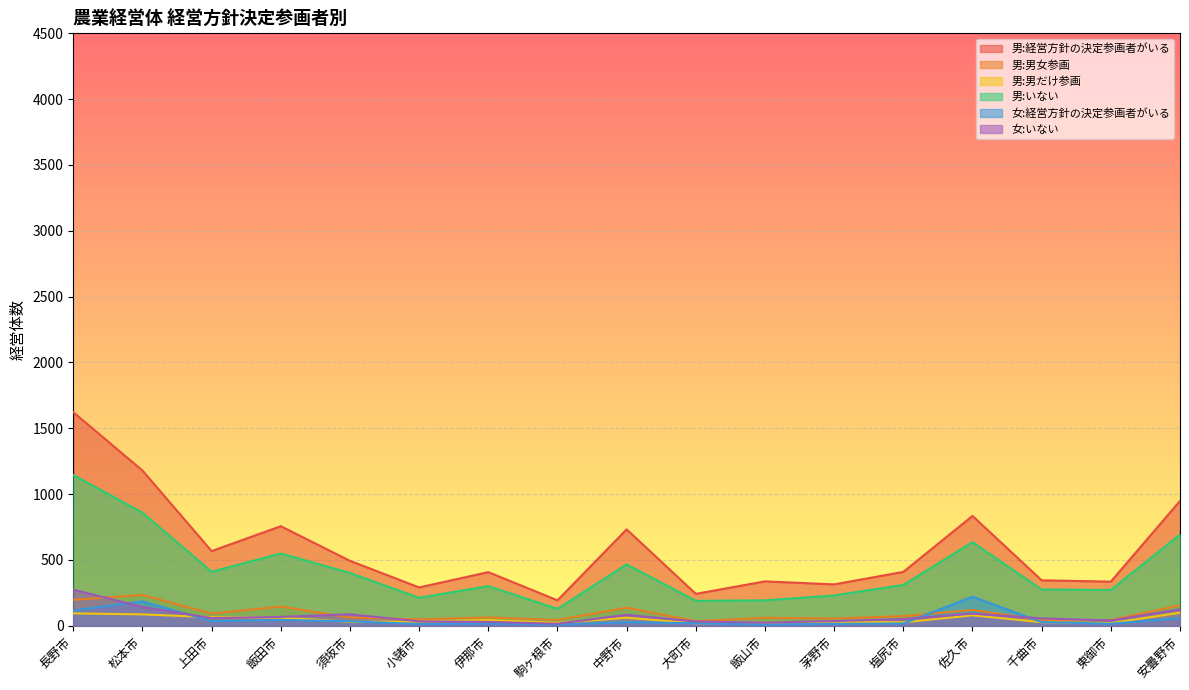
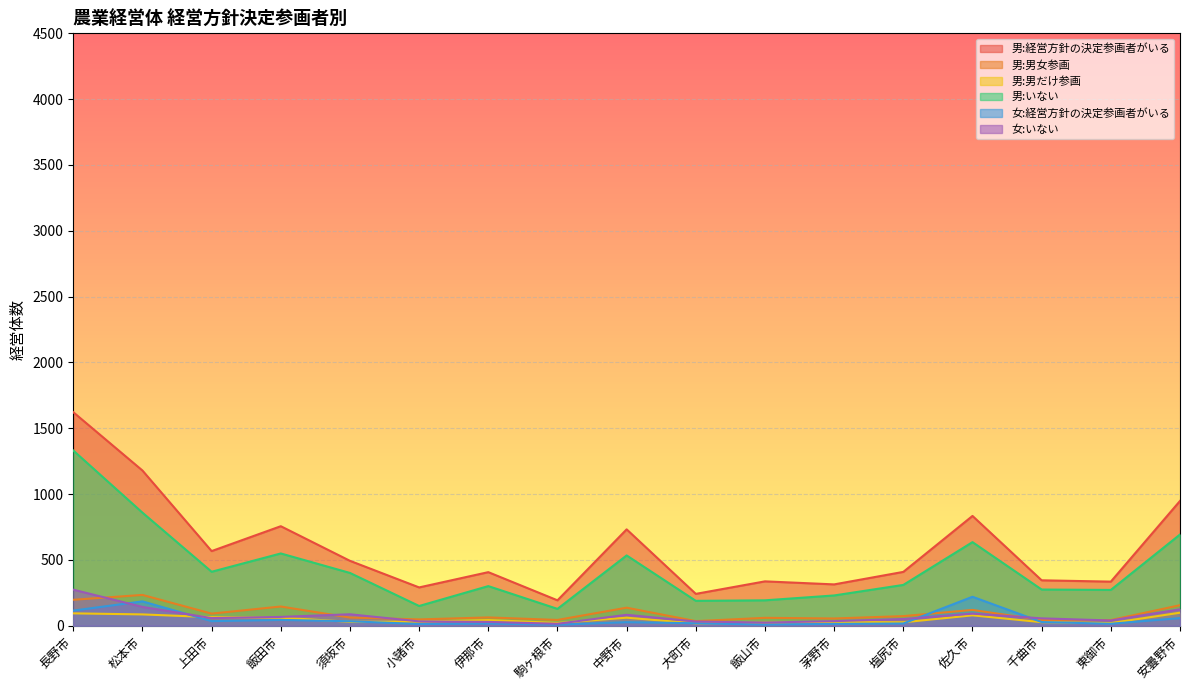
  {
    "男:男だけ参画": {
      "長野市": 90,
      "松本市": 90,
      "中野市": 60,
      "安曇野市": 100
    },
    "男:いない": {
-     "長野市": 1150,
+     "長野市": 1330,
      "松本市": 860,
      "上田市": 410,
      "飯田市": 550,
      "須坂市": 400,
-     "小諸市": 210,
+     "小諸市": 150,
      "伊那市": 300,
      "駒ヶ根市": 130,
-     "中野市": 470,
+     "中野市": 530,
      "大町市": 190,
      "飯山市": 190,
      "茅野市": 230,
      "塩尻市": 310,
      "佐久市": 640,
      "千曲市": 280,
      "東御市": 270,
      "安曇野市": 690
    },
    "女:経営方針の決定参画者がいる": {
      "長野市": 120,
      "松本市": 190,
      "上田市": 40,
      "中野市": 30,
      "佐久市": 220,
      "安曇野市": 60
    },
    "女:いない": {
      "長野市": 270,
      "松本市": 140,
      "須坂市": 90,
      "中野市": 80,
      "塩尻市": 50,
      "安曇野市": 130
    }
  }
